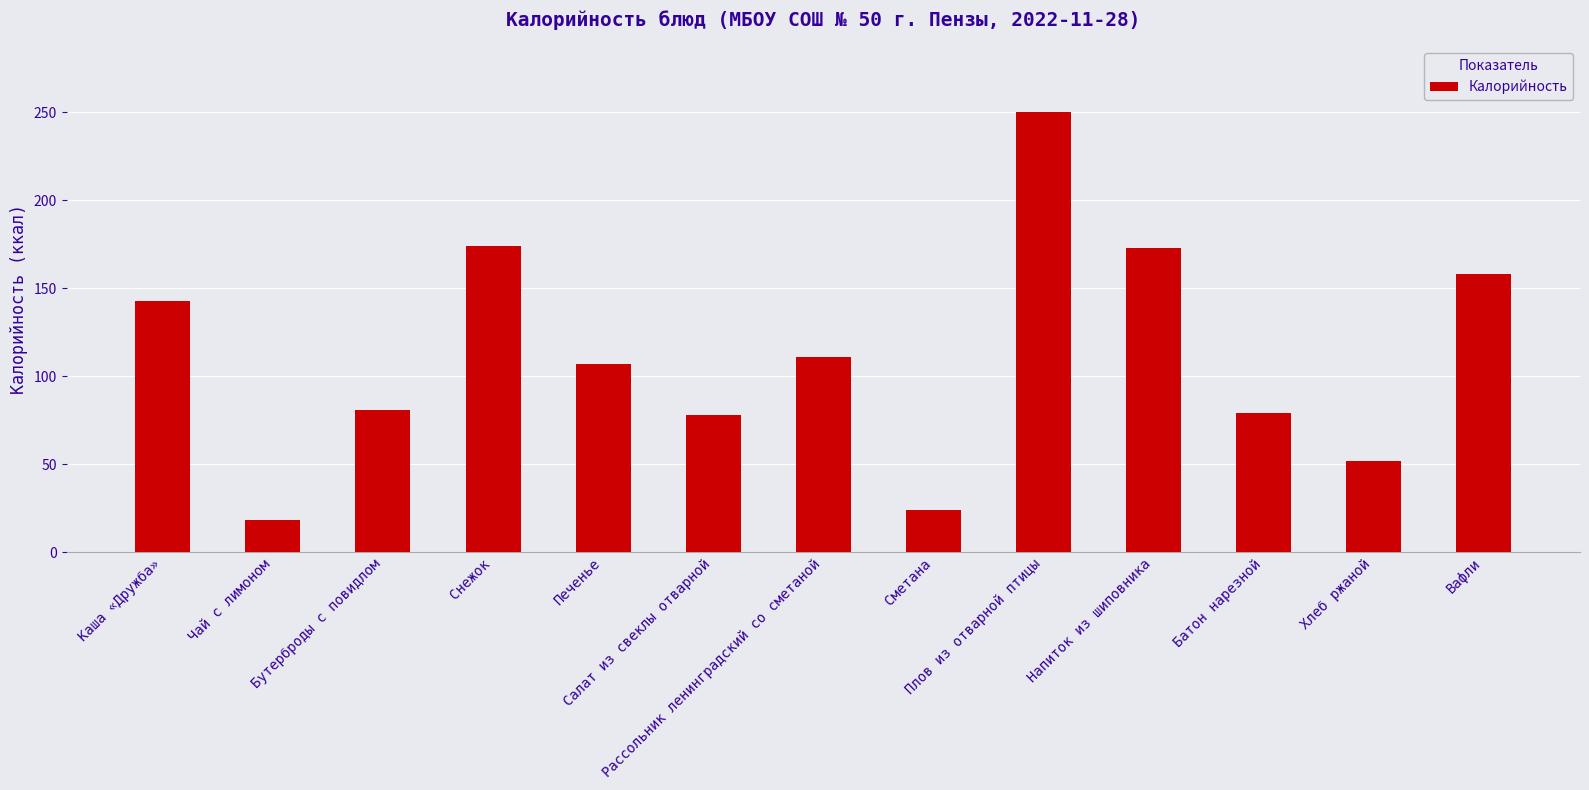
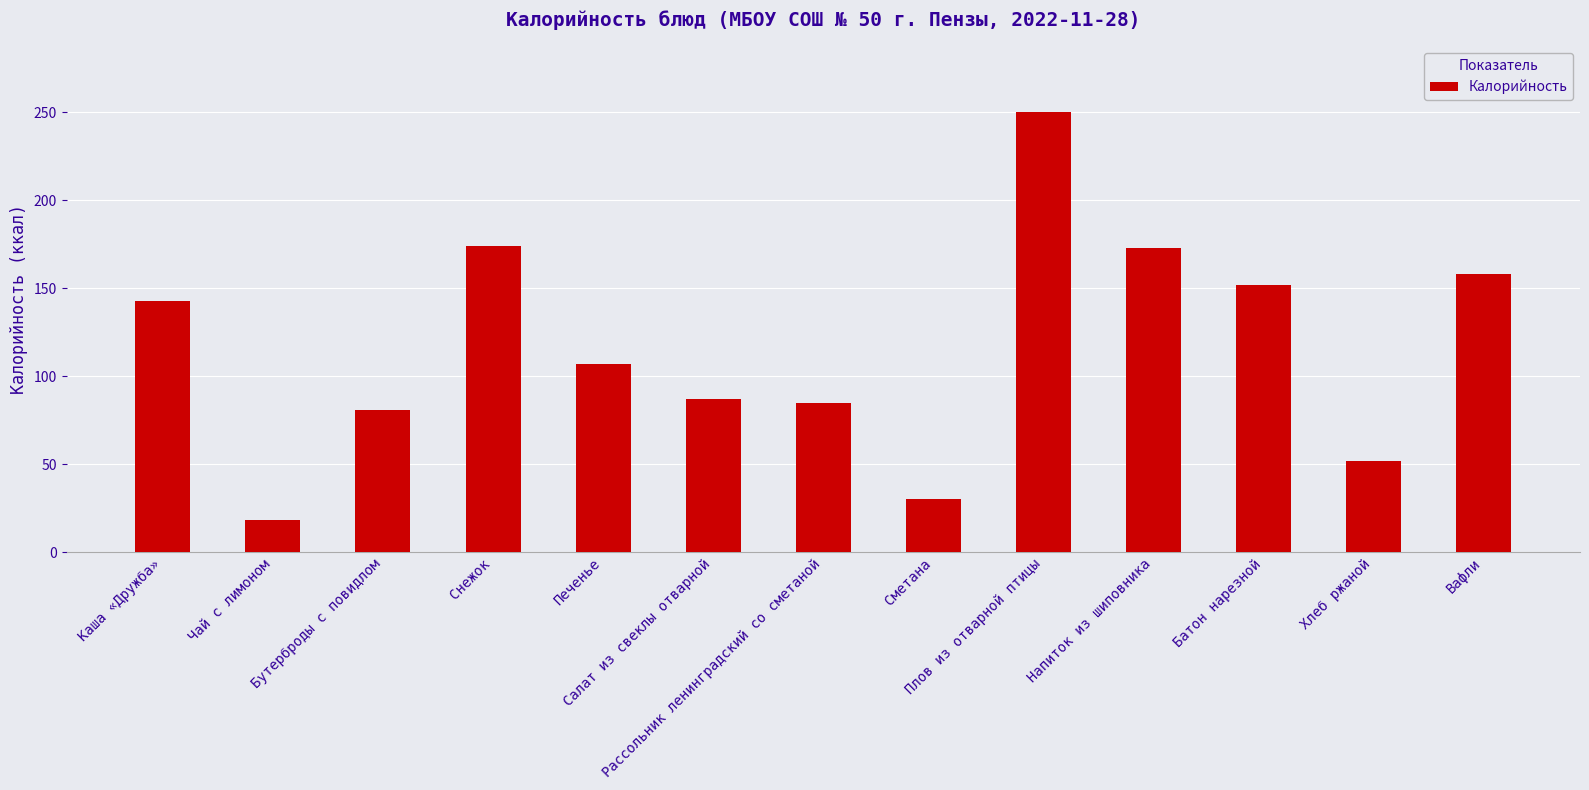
  {
    "Каша «Дружба»": 143,
    "Чай с лимоном": 18,
    "Бутерброды с повидлом": 81,
    "Снежок": 174,
    "Печенье": 107,
-   "Салат из свеклы отварной": 78,
-   "Рассольник ленинградский со сметаной": 111,
-   "Сметана": 24,
+   "Салат из свеклы отварной": 87,
+   "Рассольник ленинградский со сметаной": 85,
+   "Сметана": 30,
    "Плов из отварной птицы": 250,
    "Напиток из шиповника": 173,
-   "Батон нарезной": 79,
+   "Батон нарезной": 152,
    "Хлеб ржаной": 52,
    "Вафли": 158
  }
